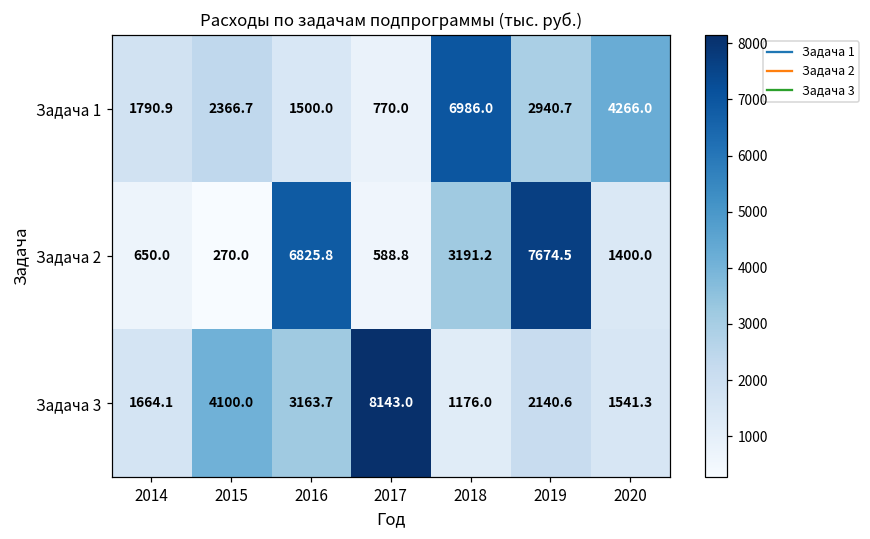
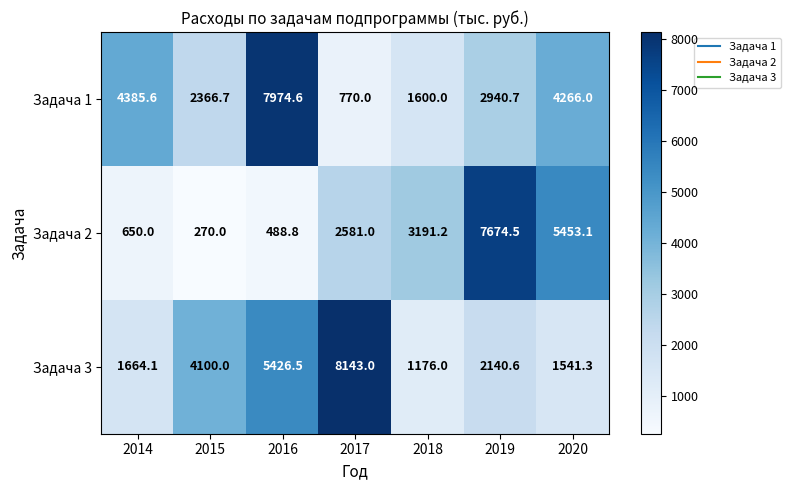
  {
    "Задача 1": {
-     "2014": 1790.9,
+     "2014": 4385.6,
      "2015": 2366.7,
-     "2016": 1500.0,
+     "2016": 7974.6,
      "2017": 770.0,
-     "2018": 6986.0,
+     "2018": 1600.0,
      "2019": 2940.7,
      "2020": 4266.0
    },
    "Задача 2": {
      "2014": 650.0,
      "2015": 270.0,
-     "2016": 6825.8,
-     "2017": 588.8,
+     "2016": 488.8,
+     "2017": 2581.0,
      "2018": 3191.2,
      "2019": 7674.5,
-     "2020": 1400.0
+     "2020": 5453.1
    },
    "Задача 3": {
      "2014": 1664.1,
      "2015": 4100.0,
-     "2016": 3163.7,
+     "2016": 5426.5,
      "2017": 8143.0,
      "2018": 1176.0,
      "2019": 2140.6,
      "2020": 1541.3
    }
  }
